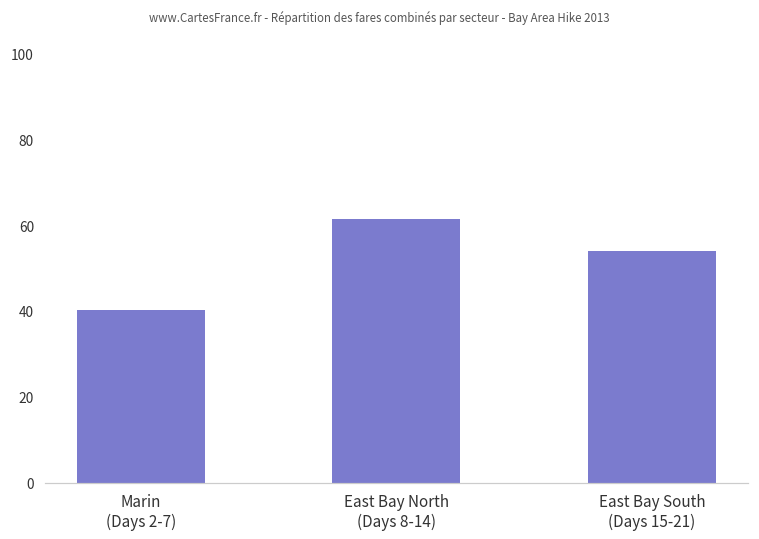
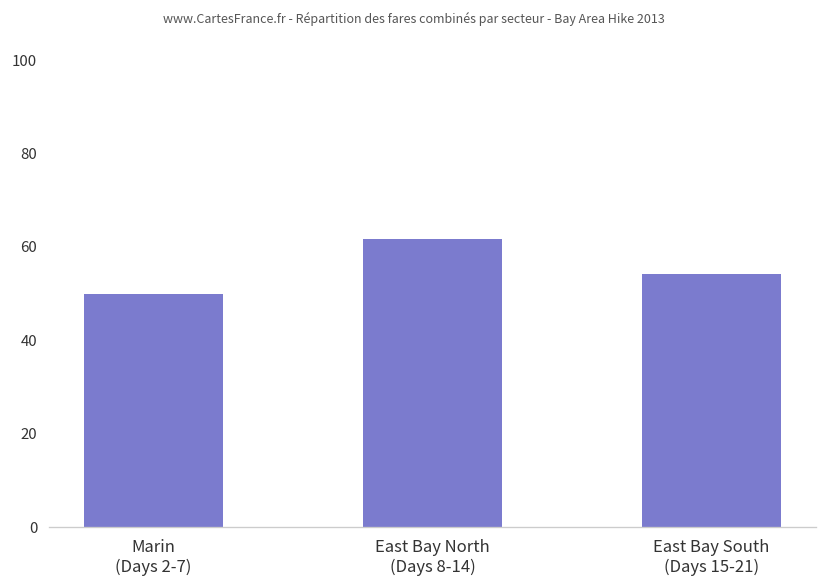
  {
-   "Marin (Days 2-7)": 41,
+   "Marin (Days 2-7)": 50,
    "East Bay North (Days 8-14)": 62,
    "East Bay South (Days 15-21)": 54
  }
